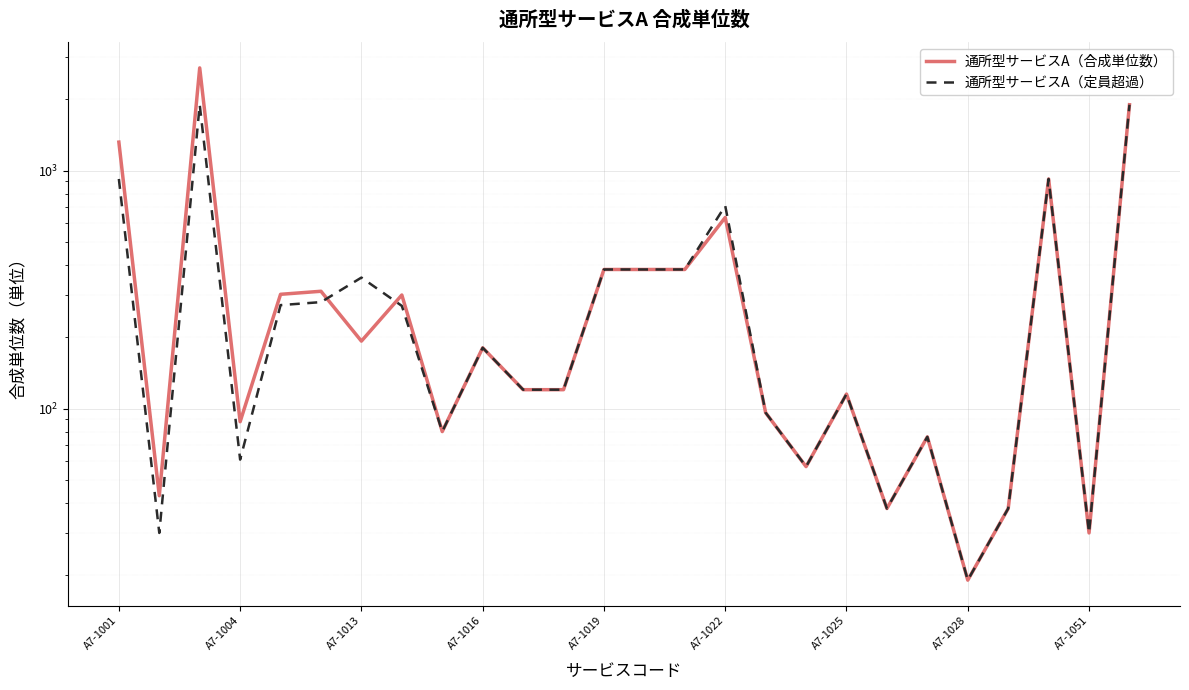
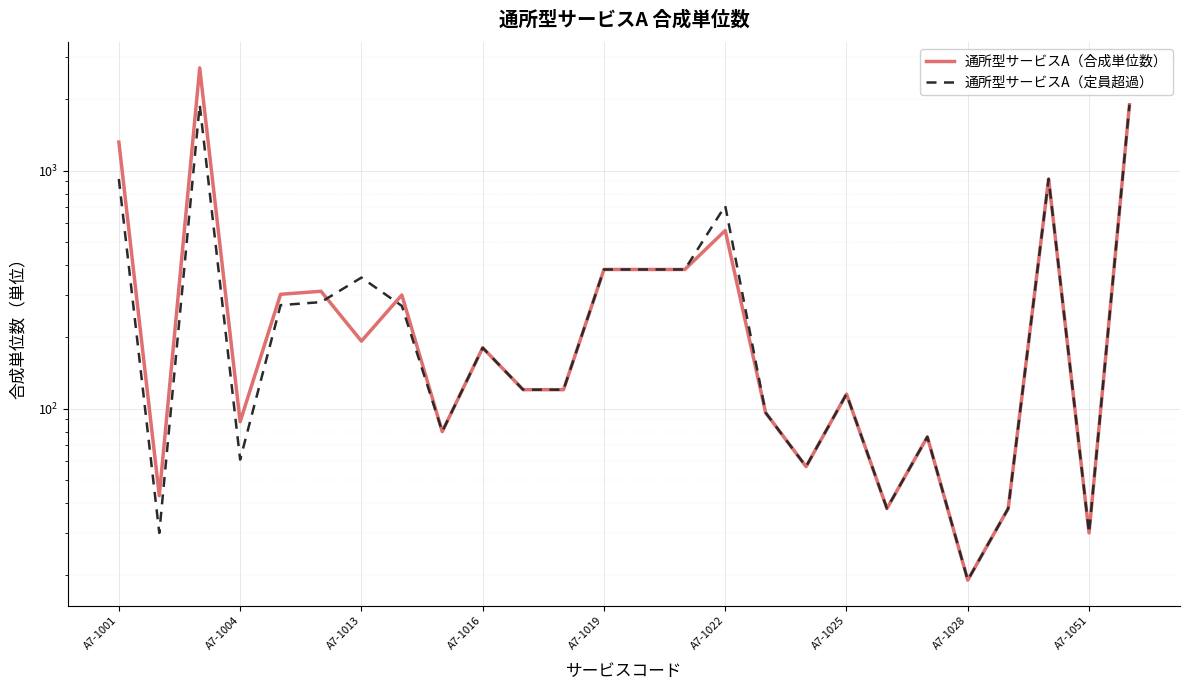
  {
    "通所型サービスA（合成単位数）": {
      "A7-1001": 1300,
      "A7-1004": 88,
      "A7-1013": 190,
-     "A7-1022": 640
+     "A7-1022": 560
    },
    "通所型サービスA（定員超過）": {
      "A7-1001": 920,
      "A7-1004": 61,
      "A7-1013": 360,
      "A7-1022": 710
    }
  }
